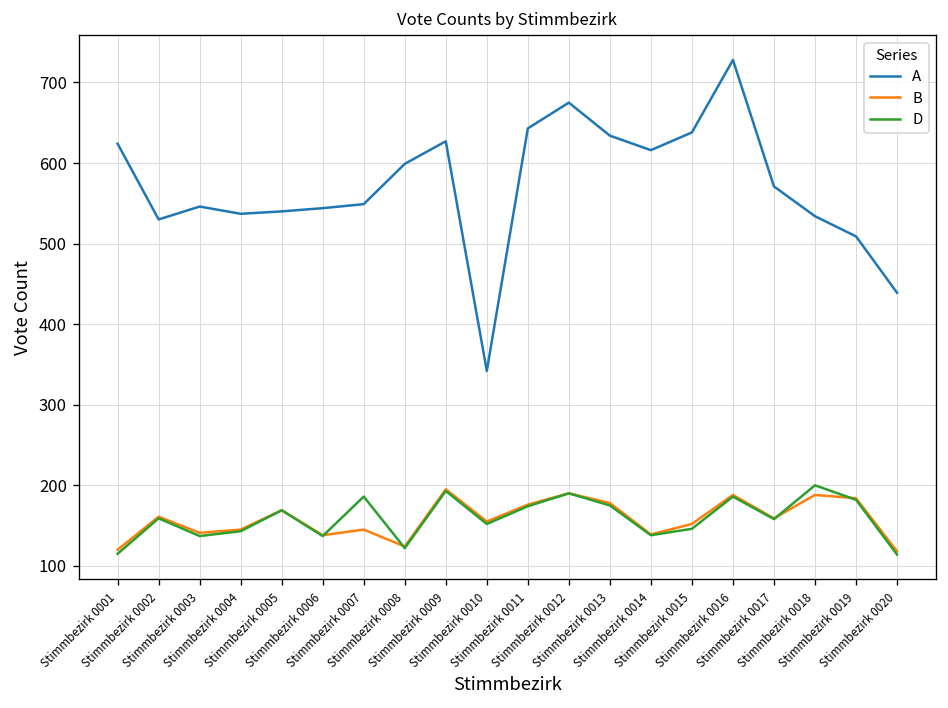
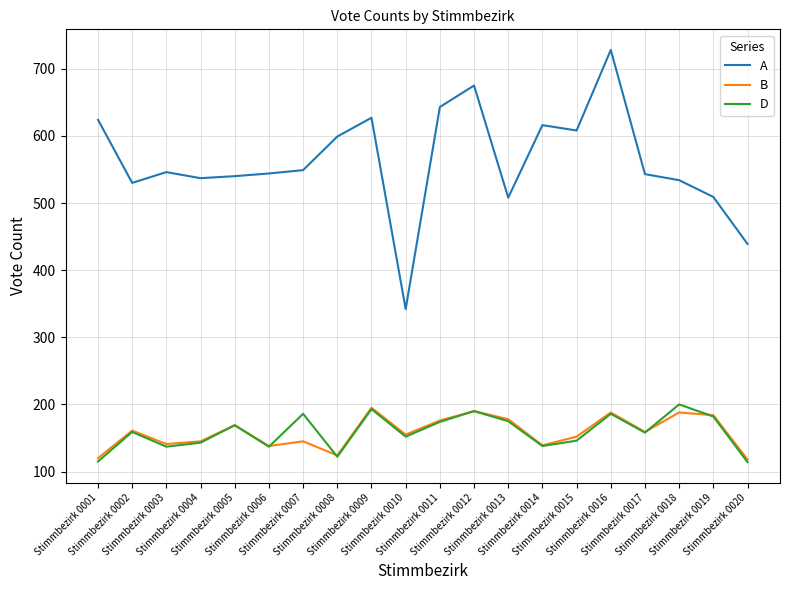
  {
    "A": {
      "Stimmbezirk 0001": 620,
      "Stimmbezirk 0002": 530,
      "Stimmbezirk 0003": 550,
      "Stimmbezirk 0004": 540,
      "Stimmbezirk 0005": 540,
      "Stimmbezirk 0006": 540,
      "Stimmbezirk 0007": 550,
      "Stimmbezirk 0008": 600,
      "Stimmbezirk 0009": 630,
      "Stimmbezirk 0010": 340,
      "Stimmbezirk 0011": 640,
      "Stimmbezirk 0012": 680,
-     "Stimmbezirk 0013": 630,
+     "Stimmbezirk 0013": 510,
      "Stimmbezirk 0014": 620,
-     "Stimmbezirk 0015": 640,
+     "Stimmbezirk 0015": 610,
      "Stimmbezirk 0016": 730,
-     "Stimmbezirk 0017": 570,
+     "Stimmbezirk 0017": 540,
      "Stimmbezirk 0018": 530,
      "Stimmbezirk 0019": 510,
      "Stimmbezirk 0020": 440
    },
    "B": {
      "Stimmbezirk 0001": 120,
      "Stimmbezirk 0003": 140,
      "Stimmbezirk 0007": 150,
      "Stimmbezirk 0015": 150,
      "Stimmbezirk 0018": 190,
      "Stimmbezirk 0020": 120
    },
    "D": {
      "Stimmbezirk 0001": 120,
      "Stimmbezirk 0003": 140,
      "Stimmbezirk 0007": 190,
      "Stimmbezirk 0015": 150,
      "Stimmbezirk 0018": 200,
      "Stimmbezirk 0020": 110
    }
  }
